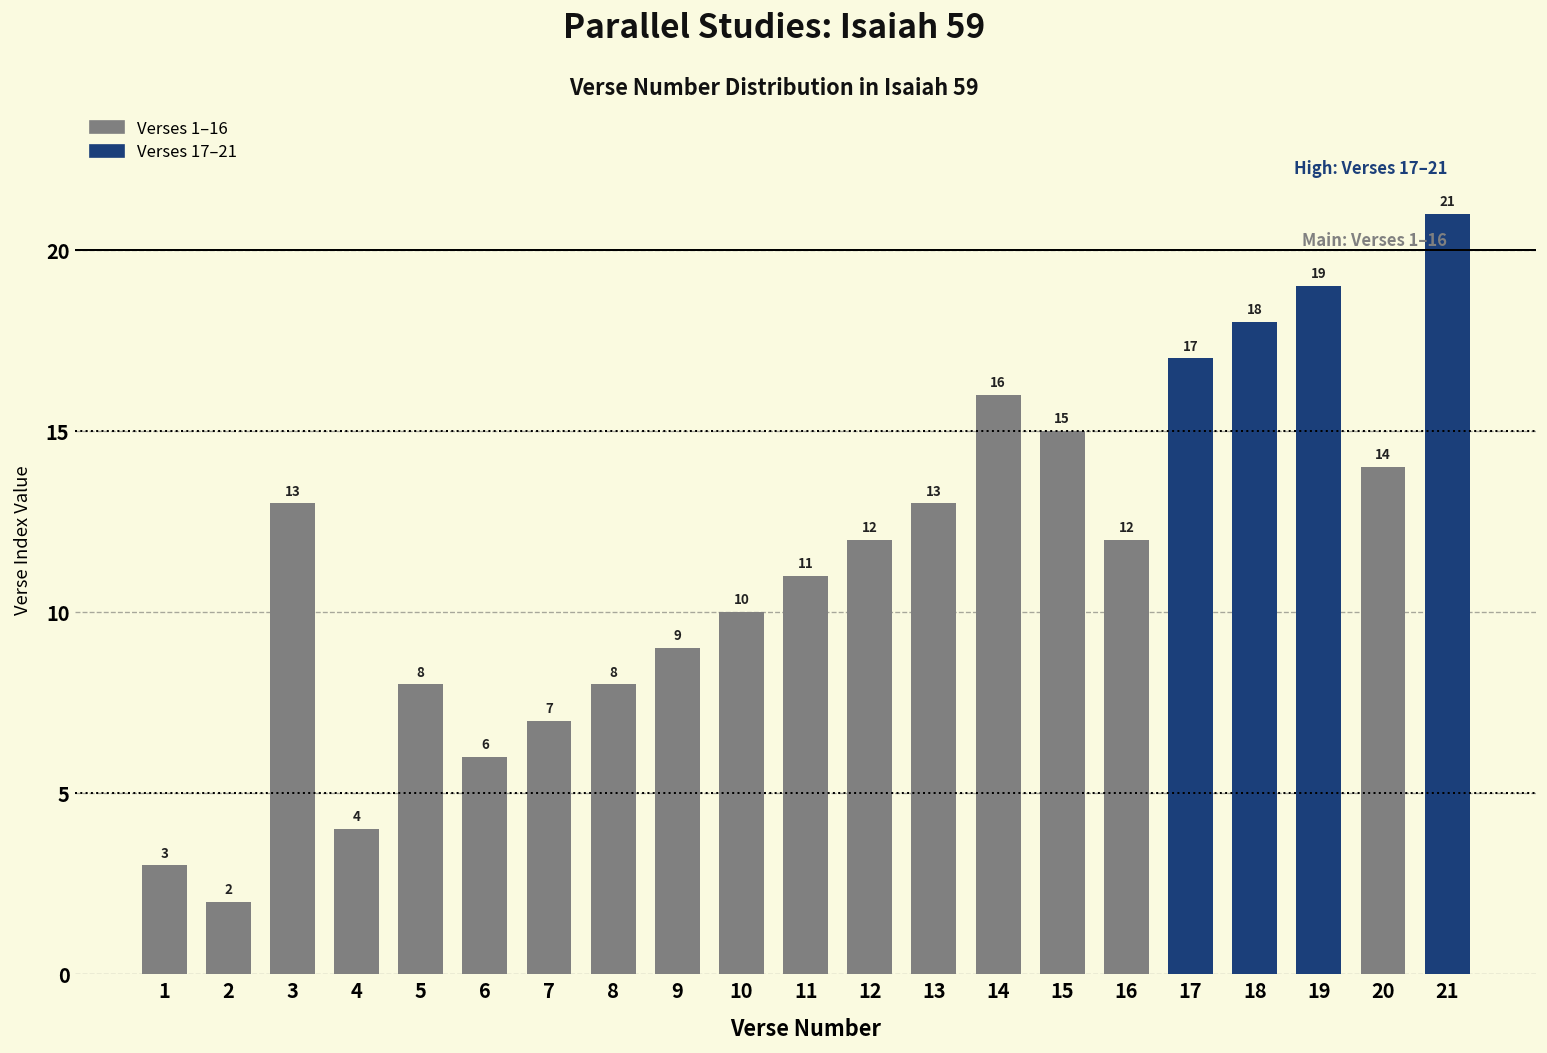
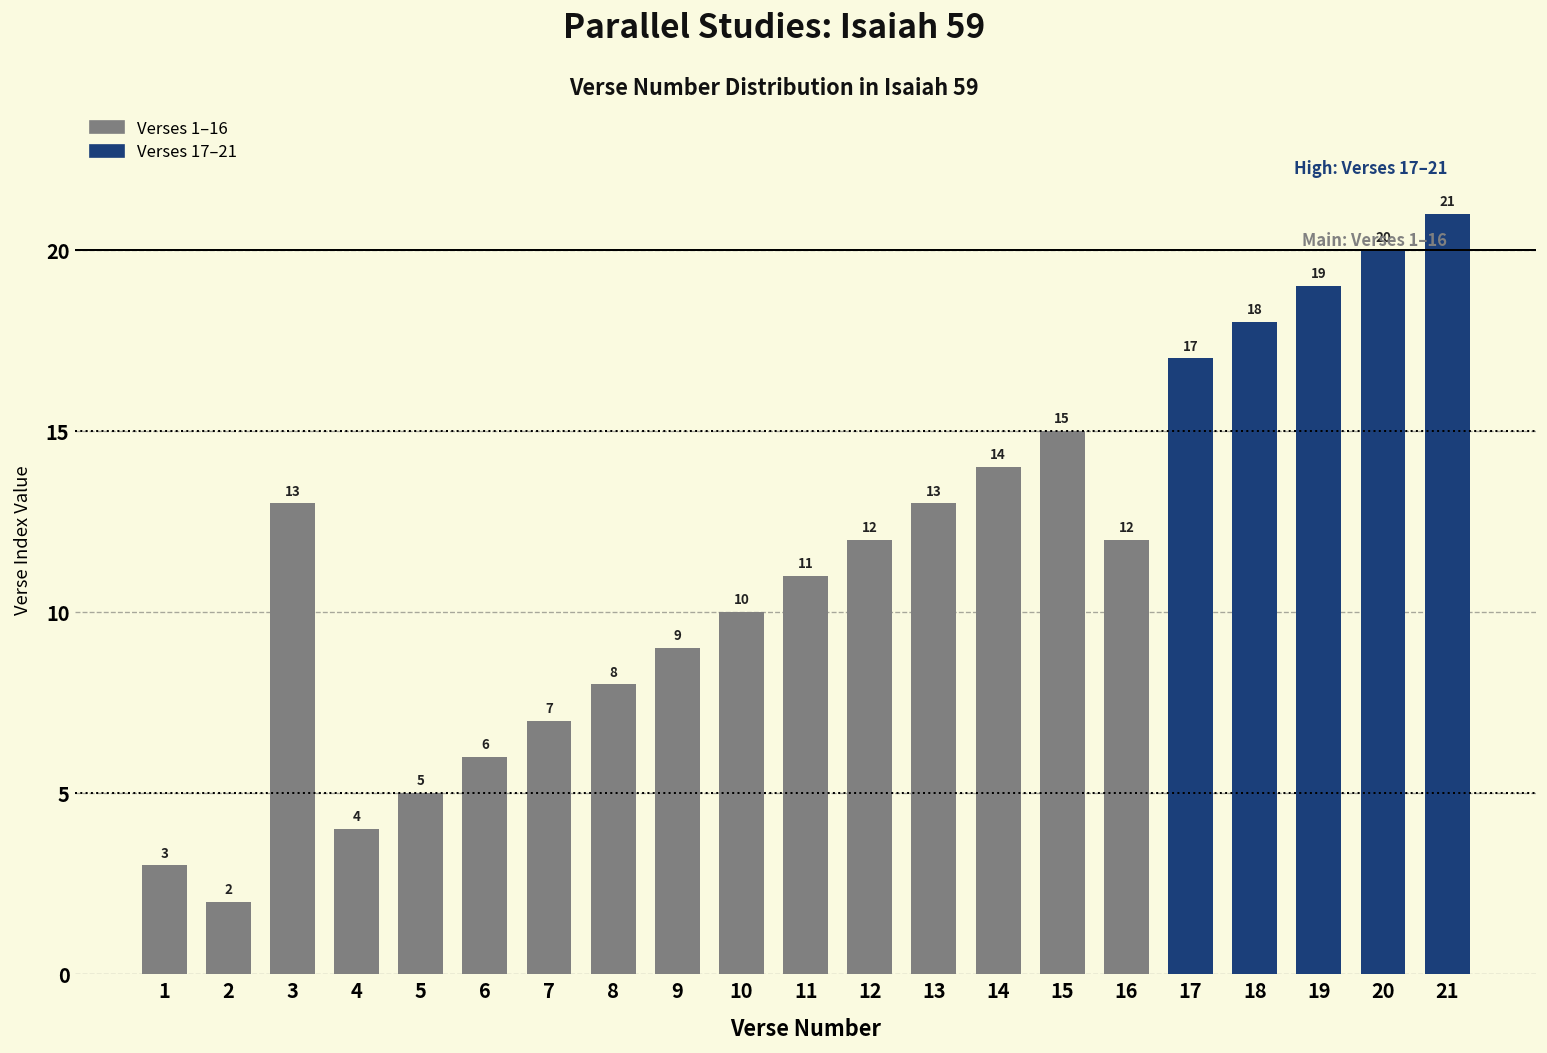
  {
    "1": 3,
    "2": 2,
    "3": 13,
    "4": 4,
-   "5": 8,
+   "5": 5,
    "6": 6,
    "7": 7,
    "8": 8,
    "9": 9,
    "10": 10,
    "11": 11,
    "12": 12,
    "13": 13,
-   "14": 16,
+   "14": 14,
    "15": 15,
    "16": 12,
    "17": 17,
    "18": 18,
    "19": 19,
-   "20": 14,
+   "20": 20,
    "21": 21
  }
